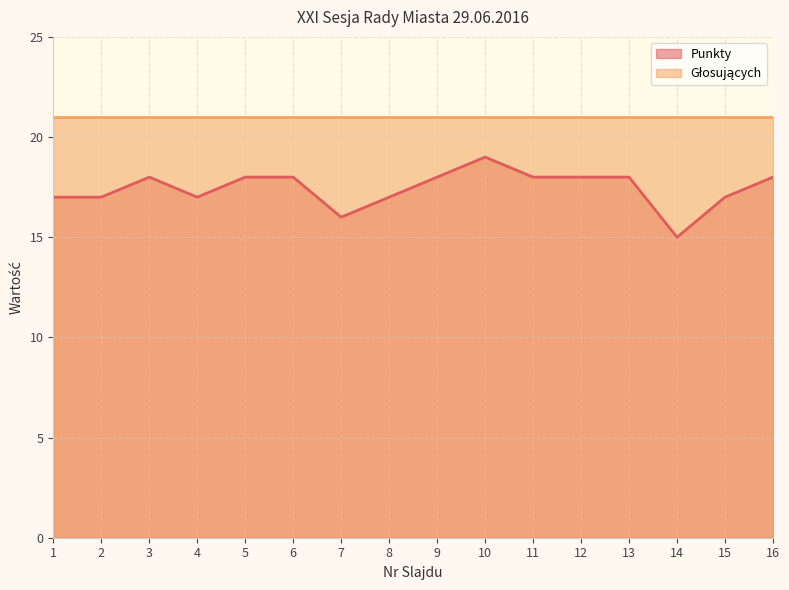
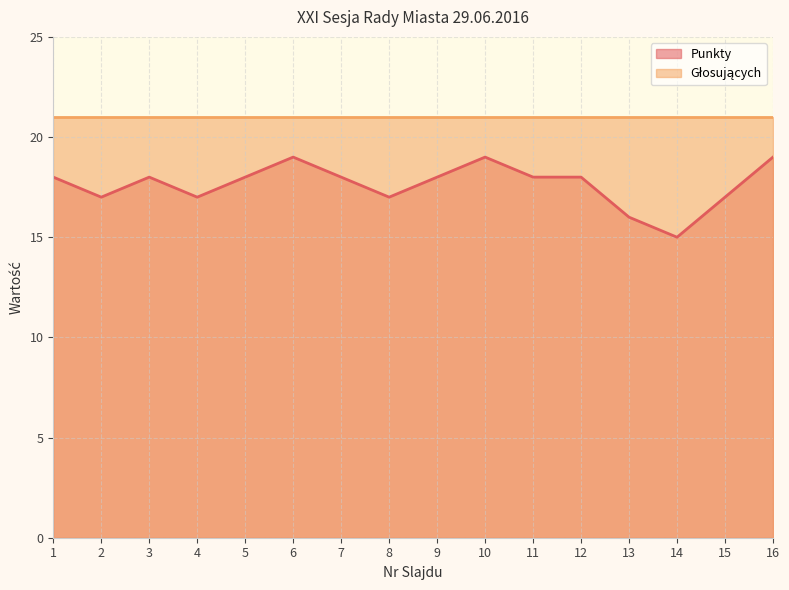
  {
    "Punkty": {
-     "1": 17,
+     "1": 18,
      "2": 17,
      "3": 18,
      "4": 17,
      "5": 18,
-     "6": 18,
-     "7": 16,
+     "6": 19,
+     "7": 18,
      "8": 17,
      "9": 18,
      "10": 19,
      "11": 18,
      "12": 18,
-     "13": 18,
+     "13": 16,
      "14": 15,
      "15": 17,
-     "16": 18
+     "16": 19
    },
    "Głosujących": {
      "1": 21,
      "2": 21,
      "3": 21,
      "4": 21,
      "5": 21,
      "6": 21,
      "7": 21,
      "8": 21,
      "9": 21,
      "10": 21,
      "11": 21,
      "12": 21,
      "13": 21,
      "14": 21,
      "15": 21,
      "16": 21
    }
  }
